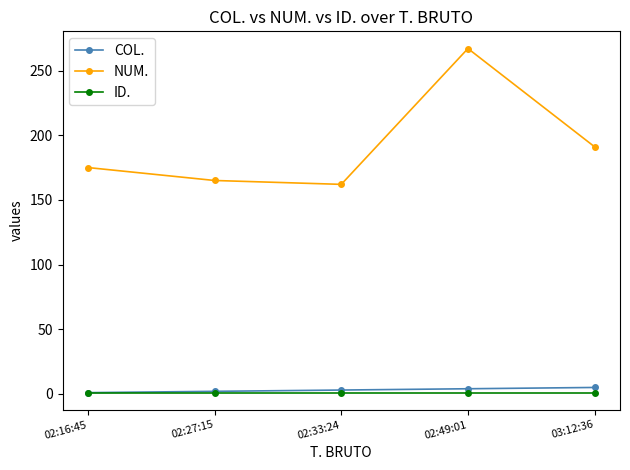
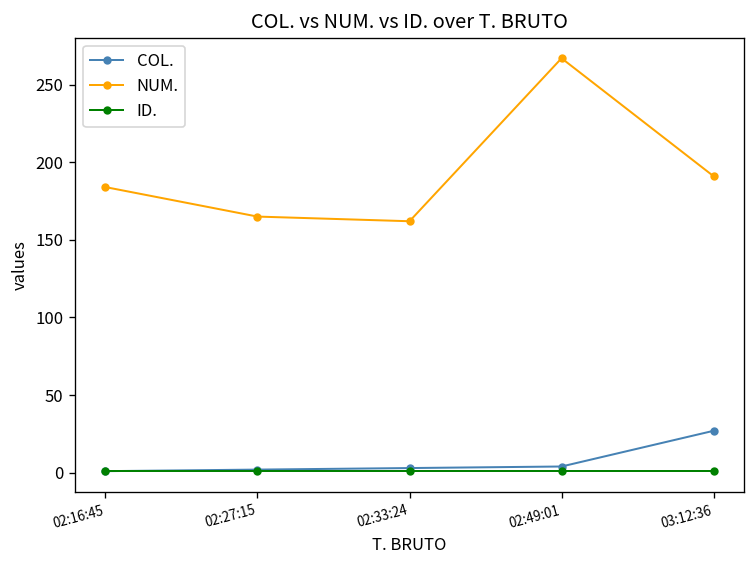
  {
    "COL.": {
      "02:33:24": 3,
      "02:49:01": 4,
-     "03:12:36": 5
+     "03:12:36": 27
    },
    "NUM.": {
-     "02:16:45": 175,
+     "02:16:45": 184,
      "02:27:15": 165,
      "02:33:24": 162,
      "02:49:01": 267,
      "03:12:36": 191
    },
    "ID.": {
      "02:33:24": 1,
      "02:49:01": 1,
      "03:12:36": 1
    }
  }
